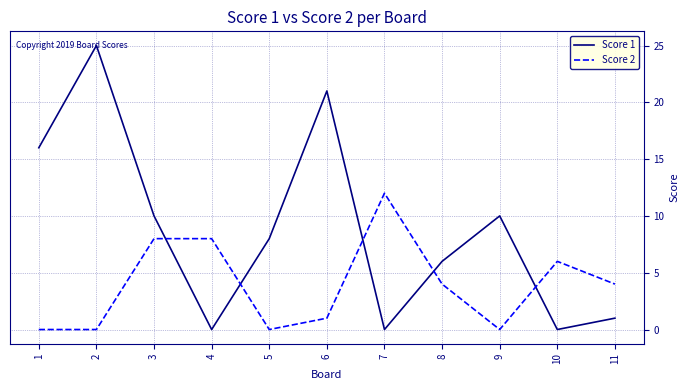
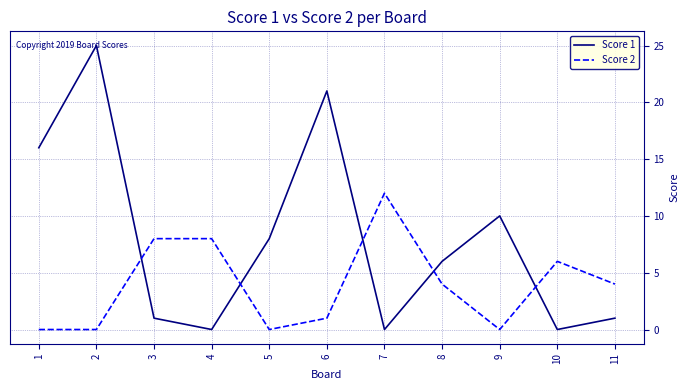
  {
    "Score 1": {
      "1": 16,
-     "3": 10,
+     "3": 1,
      "4": 0,
      "5": 8,
      "6": 21,
      "7": 0,
      "8": 6,
      "9": 10,
      "10": 0,
      "11": 1
    },
    "Score 2": {
      "1": 0,
      "2": 0,
      "3": 8,
      "4": 8,
      "5": 0,
      "6": 1,
      "7": 12,
      "8": 4,
      "9": 0,
      "10": 6,
      "11": 4
    }
  }
